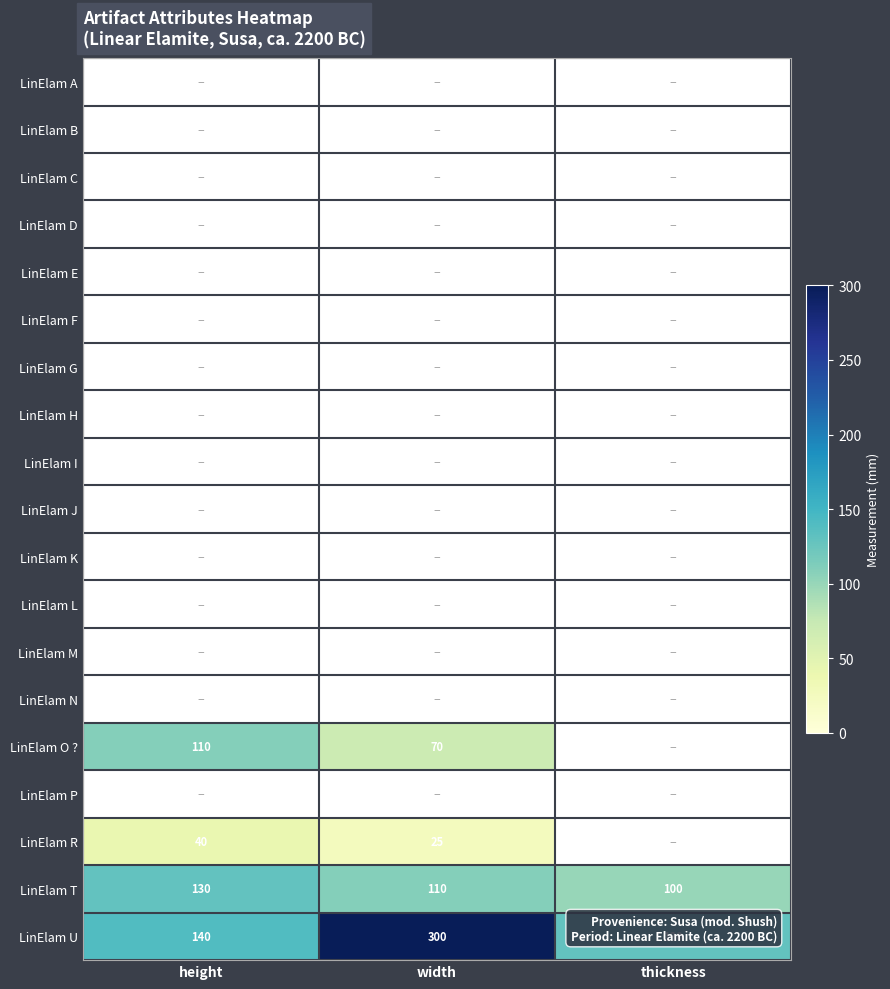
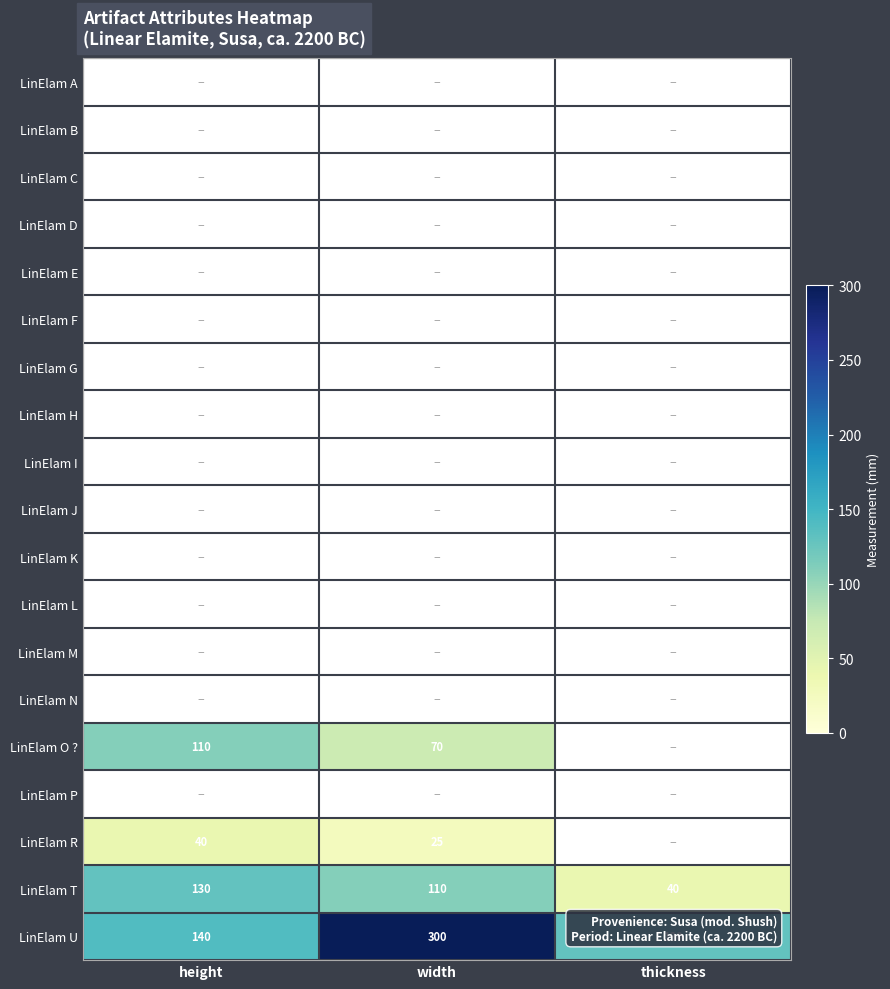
  {
    "LinElam O ?": {
      "height": 110,
      "width": 70
    },
    "LinElam R": {
      "height": 40,
      "width": 25
    },
    "LinElam T": {
      "height": 130,
      "width": 110,
-     "thickness": 100
+     "thickness": 40
    },
    "LinElam U": {
      "height": 140,
      "width": 300
    }
  }
